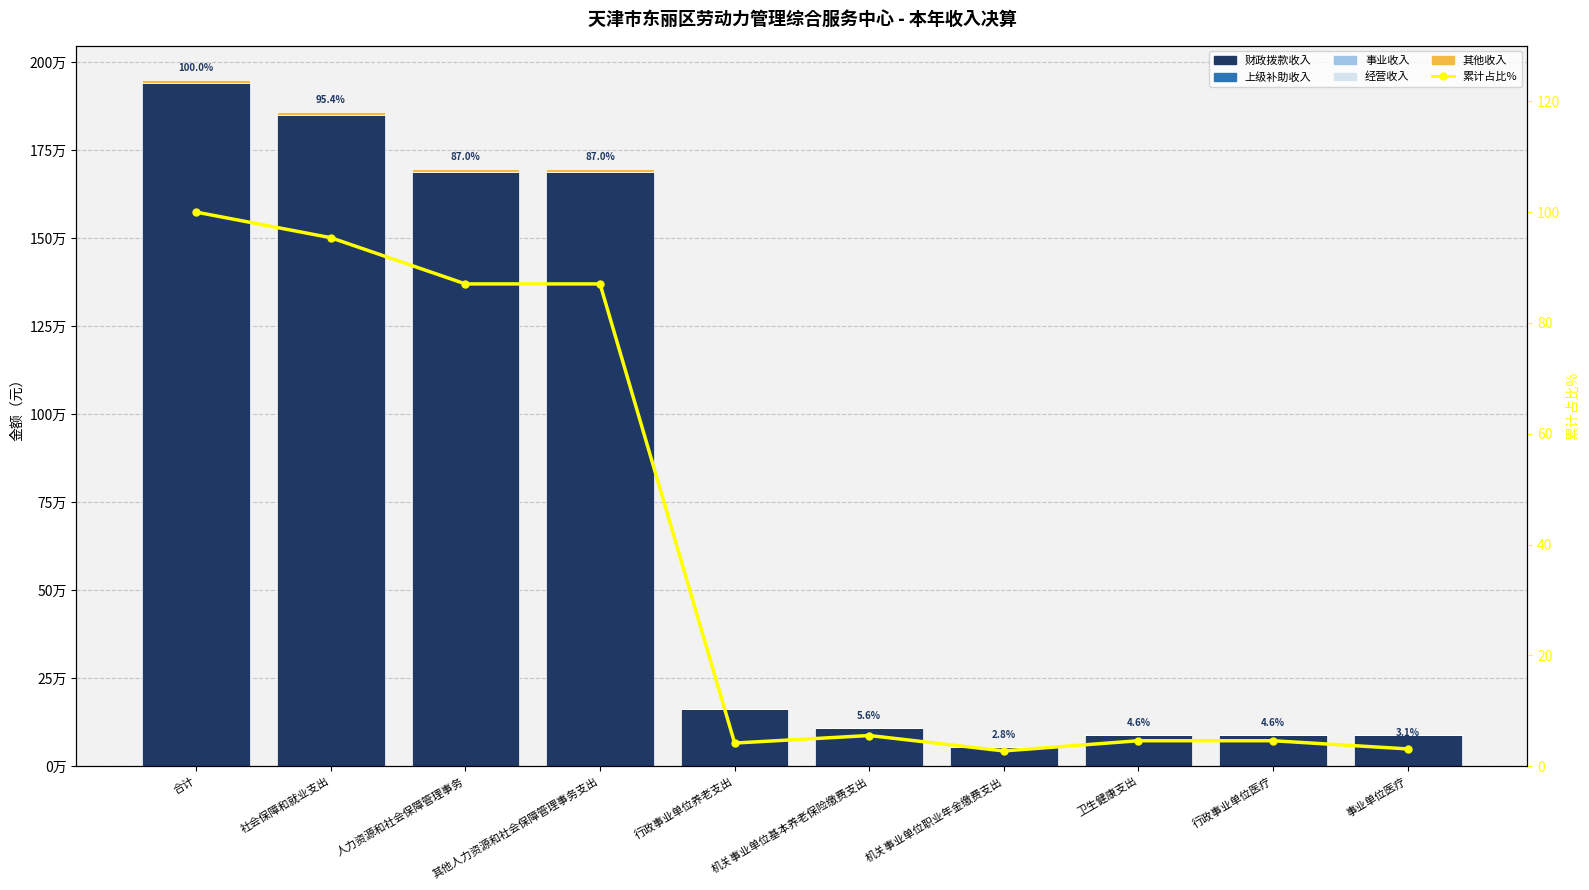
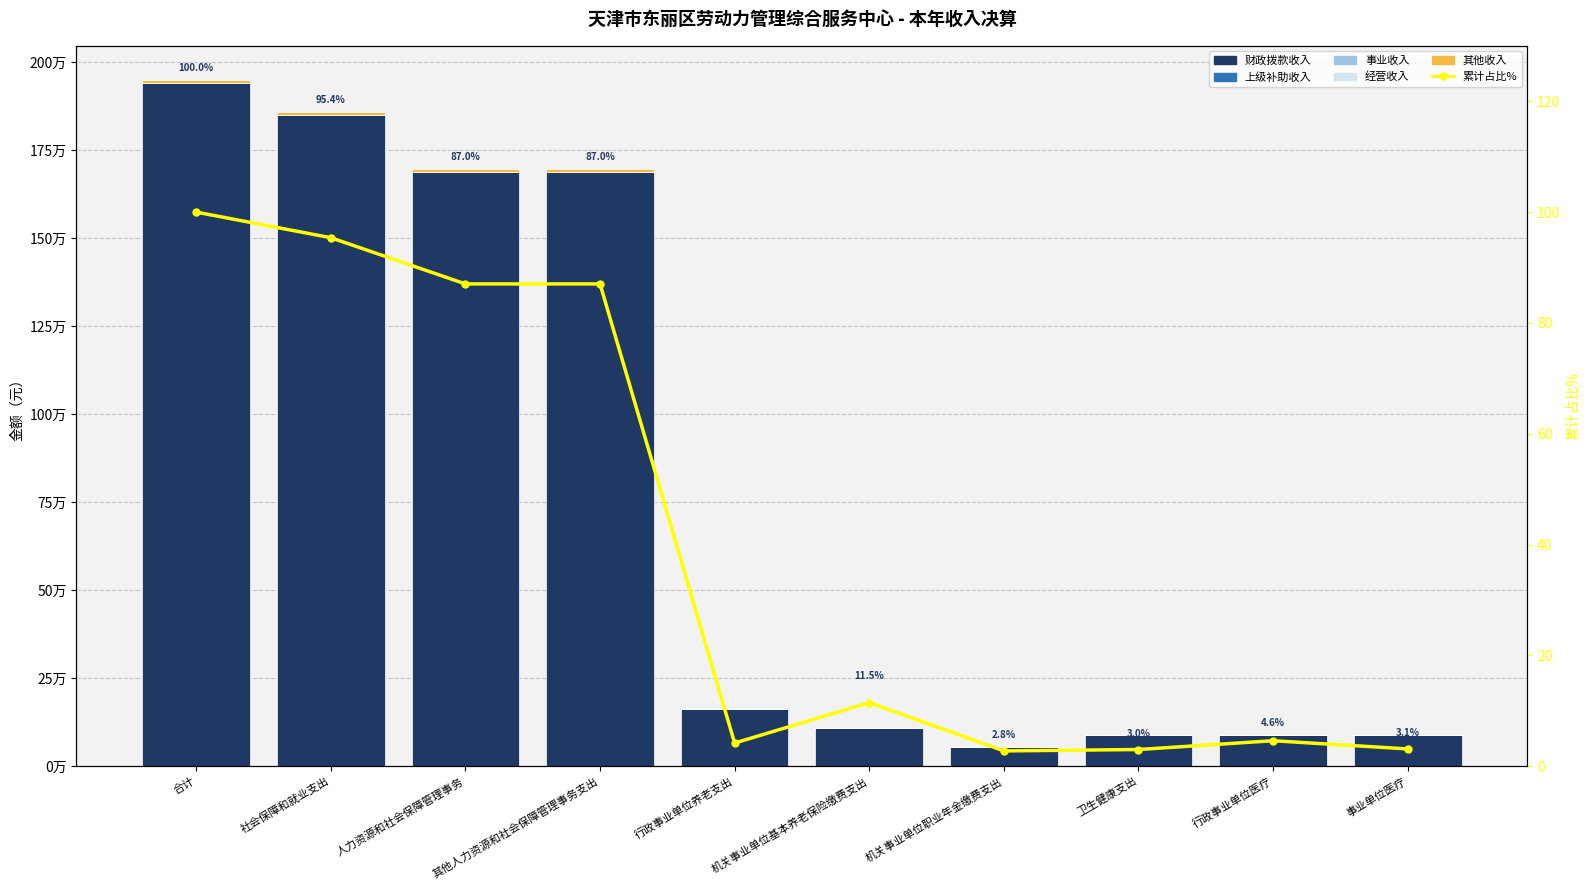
  {
    "累计占比%": {
-     "机关事业单位基本养老保险缴费支出": "5.6%",
+     "机关事业单位基本养老保险缴费支出": "11.5%",
      "机关事业单位职业年金缴费支出": "2.8%",
-     "卫生健康支出": "4.6%",
+     "卫生健康支出": "3.0%",
      "行政事业单位医疗": "4.6%",
      "事业单位医疗": "3.1%"
    }
  }
